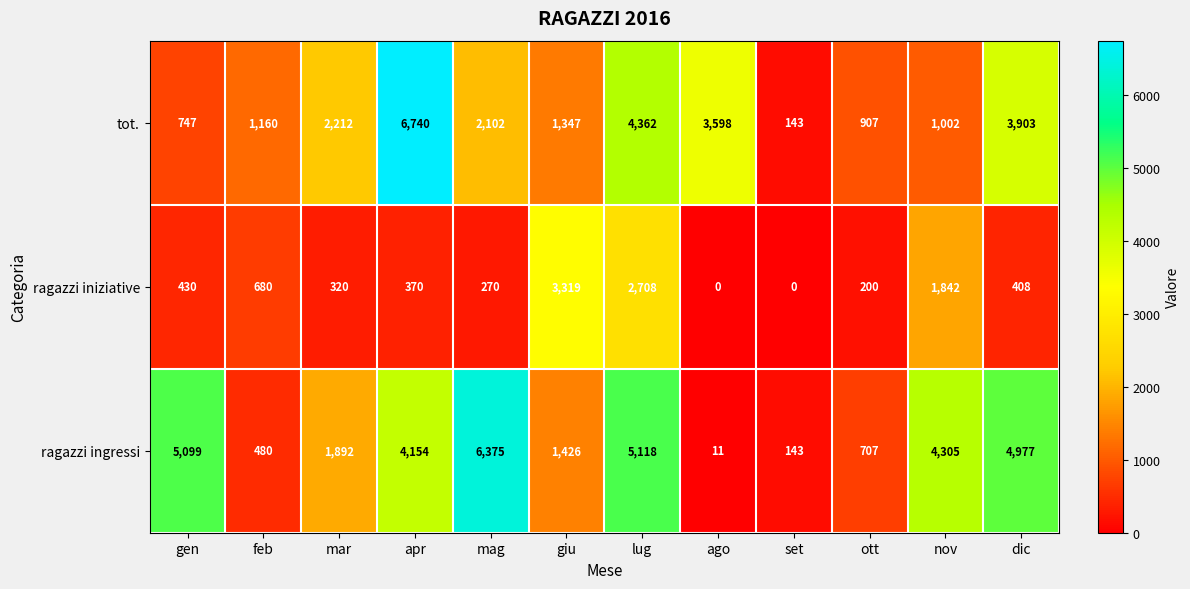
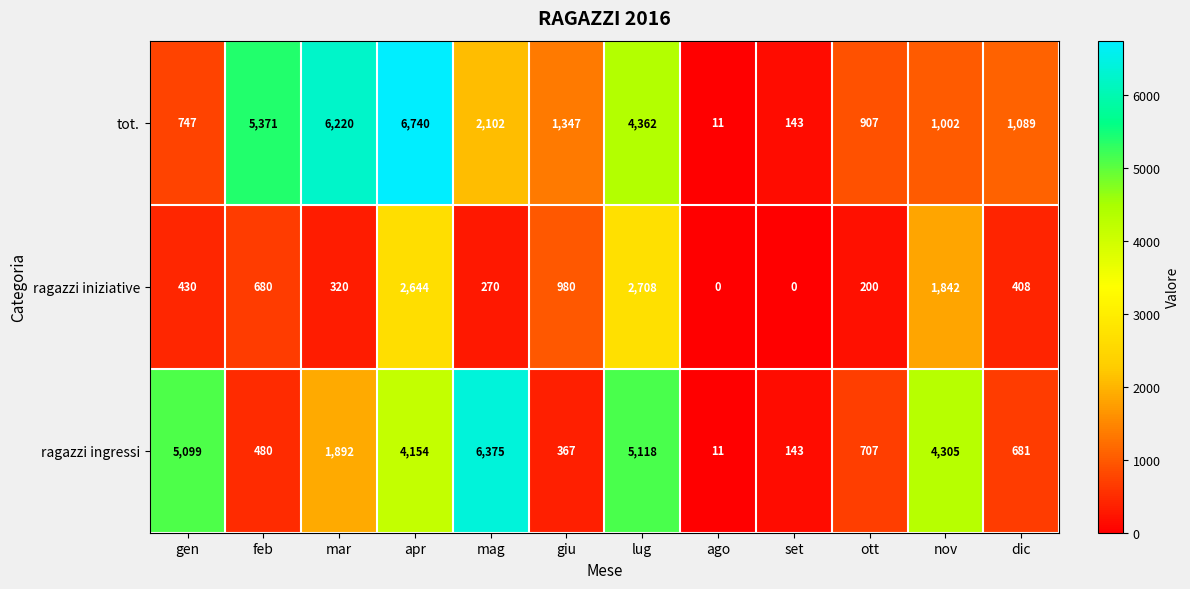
  {
    "tot.": {
      "gen": "747",
-     "feb": "1,160",
-     "mar": "2,212",
+     "feb": "5,371",
+     "mar": "6,220",
      "apr": "6,740",
      "mag": "2,102",
      "giu": "1,347",
      "lug": "4,362",
-     "ago": "3,598",
+     "ago": "11",
      "set": "143",
      "ott": "907",
      "nov": "1,002",
-     "dic": "3,903"
+     "dic": "1,089"
    },
    "ragazzi iniziative": {
      "gen": "430",
      "feb": "680",
      "mar": "320",
-     "apr": "370",
+     "apr": "2,644",
      "mag": "270",
-     "giu": "3,319",
+     "giu": "980",
      "lug": "2,708",
      "ago": "0",
      "set": "0",
      "ott": "200",
      "nov": "1,842",
      "dic": "408"
    },
    "ragazzi ingressi": {
      "gen": "5,099",
      "feb": "480",
      "mar": "1,892",
      "apr": "4,154",
      "mag": "6,375",
-     "giu": "1,426",
+     "giu": "367",
      "lug": "5,118",
      "ago": "11",
      "set": "143",
      "ott": "707",
      "nov": "4,305",
-     "dic": "4,977"
+     "dic": "681"
    }
  }
